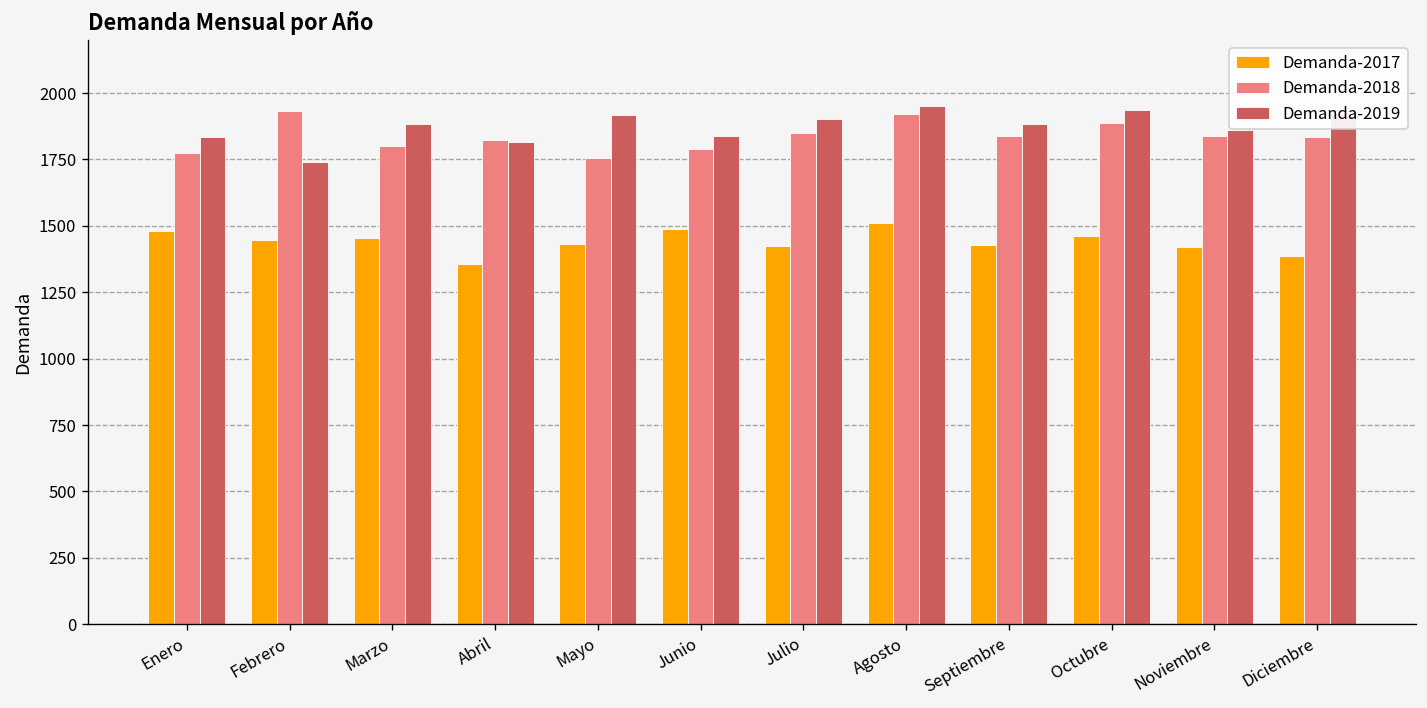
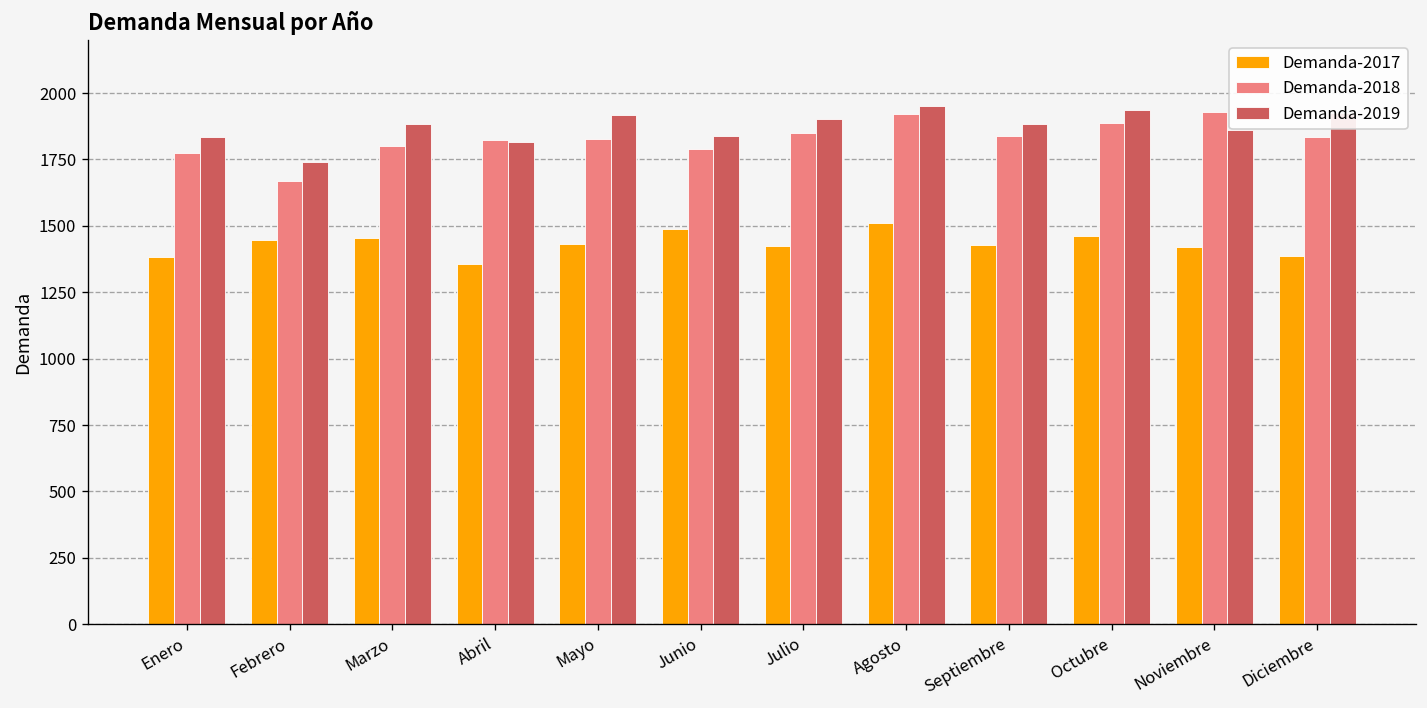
  {
    "Demanda-2017": {
-     "Enero": 1480,
+     "Enero": 1380,
      "Febrero": 1450,
      "Marzo": 1450,
      "Abril": 1360,
      "Mayo": 1430,
      "Junio": 1490,
      "Julio": 1430,
      "Agosto": 1510,
      "Septiembre": 1430,
      "Octubre": 1460,
      "Noviembre": 1420,
      "Diciembre": 1390
    },
    "Demanda-2018": {
      "Enero": 1770,
-     "Febrero": 1930,
+     "Febrero": 1670,
      "Marzo": 1800,
      "Abril": 1820,
-     "Mayo": 1760,
+     "Mayo": 1830,
      "Junio": 1790,
      "Julio": 1850,
      "Agosto": 1920,
      "Septiembre": 1840,
      "Octubre": 1890,
-     "Noviembre": 1840,
+     "Noviembre": 1930,
      "Diciembre": 1830
    },
    "Demanda-2019": {
      "Enero": 1840,
      "Febrero": 1740,
      "Marzo": 1880,
      "Abril": 1820,
      "Mayo": 1920,
      "Junio": 1840,
      "Julio": 1900,
      "Agosto": 1950,
      "Septiembre": 1880,
      "Octubre": 1940,
      "Noviembre": 1860
    }
  }
